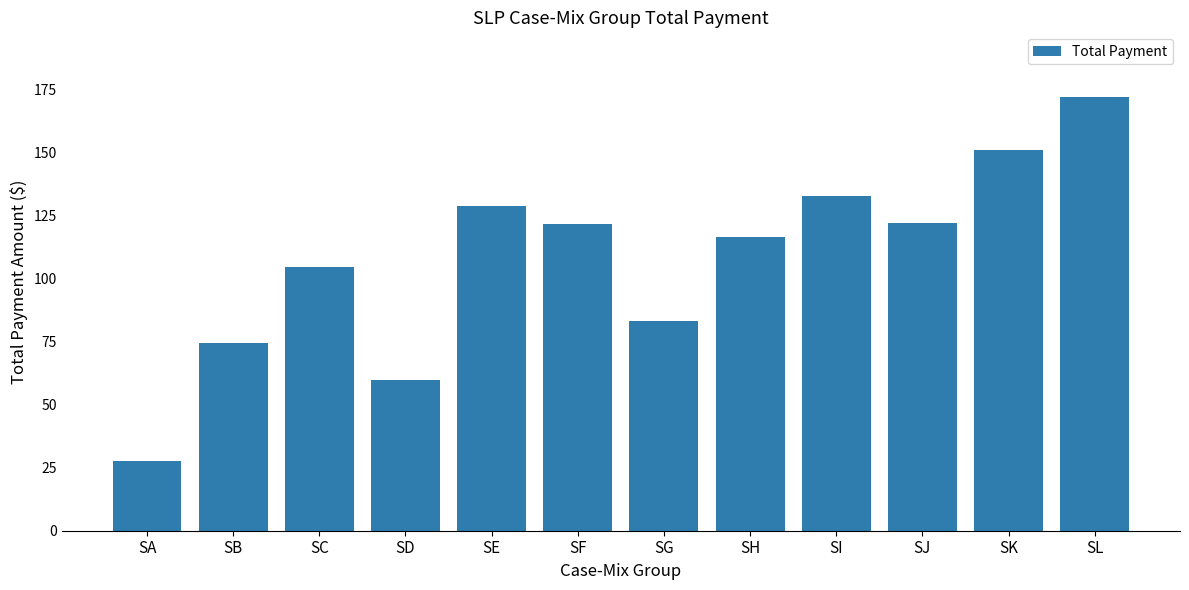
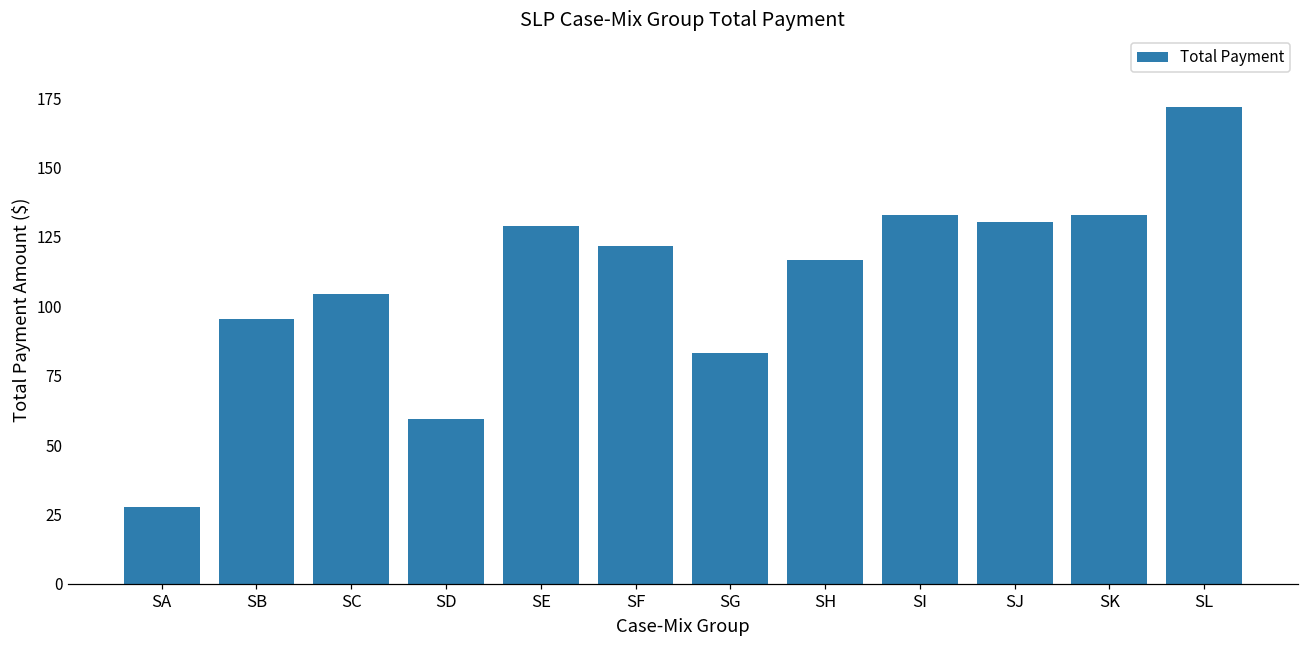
  {
    "SA": 28,
-   "SB": 74,
+   "SB": 96,
    "SC": 104,
    "SD": 60,
    "SE": 129,
    "SF": 122,
    "SG": 83,
    "SH": 117,
    "SI": 133,
-   "SJ": 122,
-   "SK": 151,
+   "SJ": 131,
+   "SK": 133,
    "SL": 172
  }
